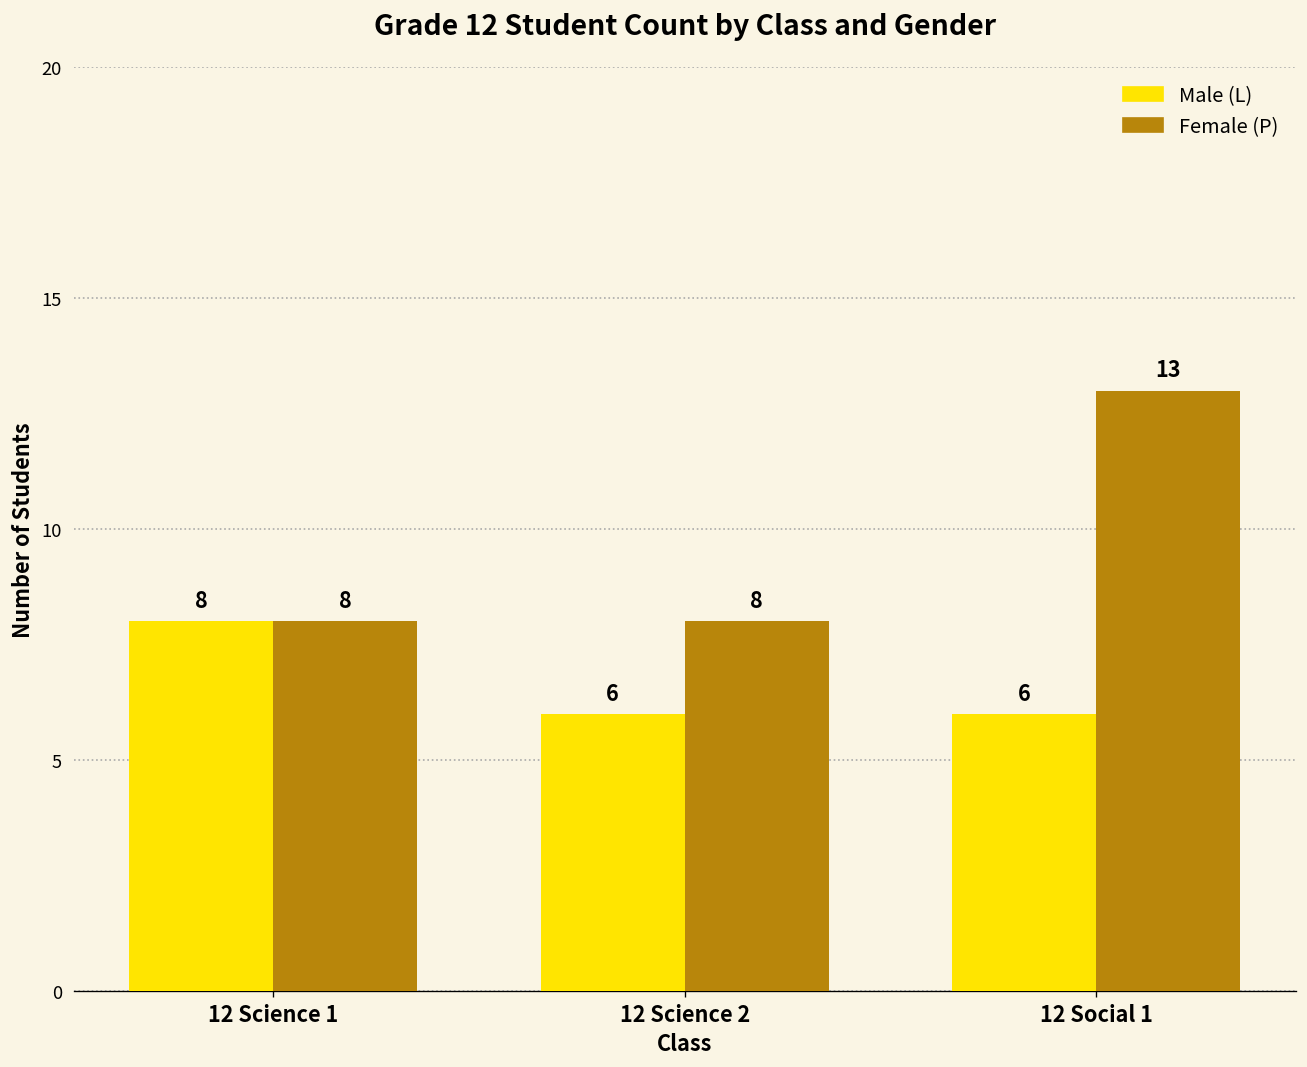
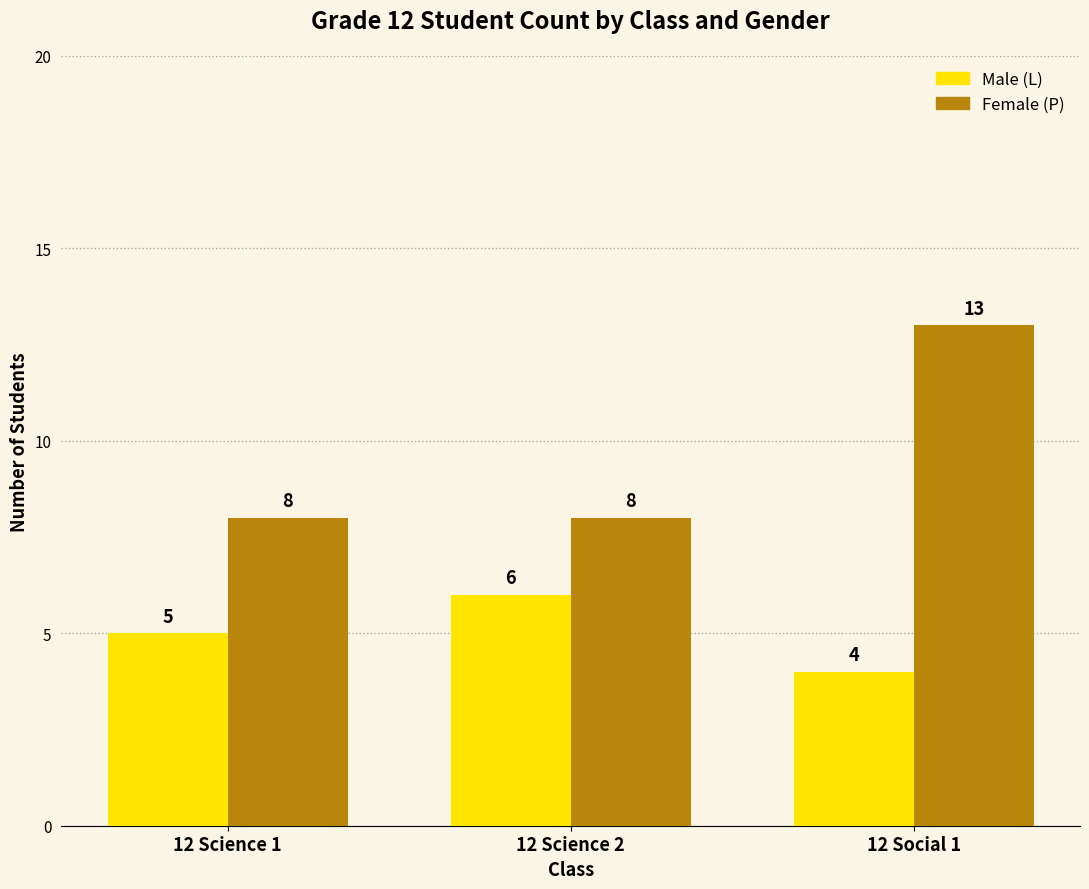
  {
    "Male (L)": {
-     "12 Science 1": 8,
+     "12 Science 1": 5,
      "12 Science 2": 6,
-     "12 Social 1": 6
+     "12 Social 1": 4
    },
    "Female (P)": {
      "12 Science 1": 8,
      "12 Science 2": 8,
      "12 Social 1": 13
    }
  }
